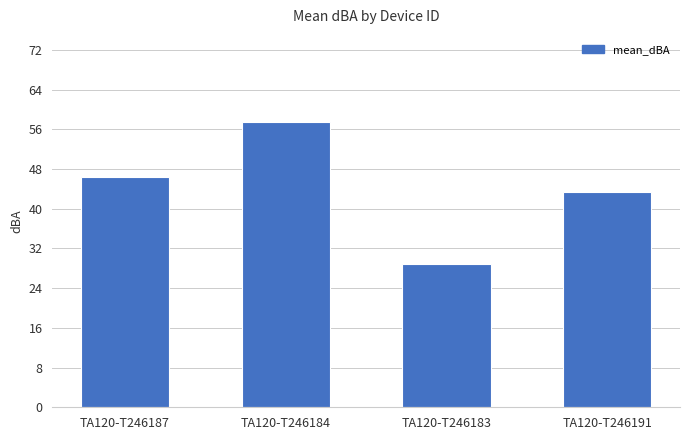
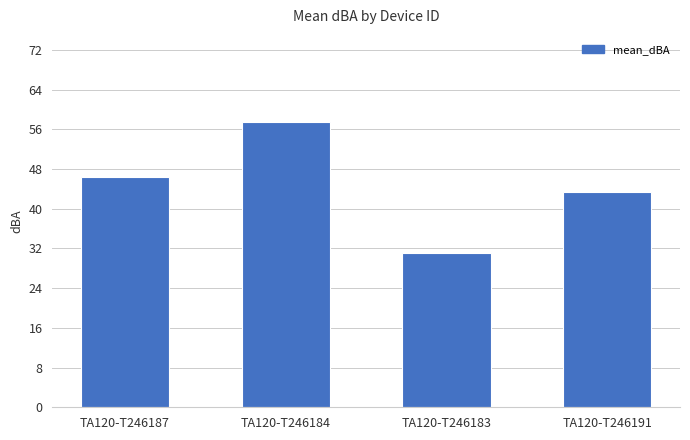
  {
    "TA120-T246187": 46,
    "TA120-T246184": 57,
-   "TA120-T246183": 29,
+   "TA120-T246183": 31,
    "TA120-T246191": 43
  }
